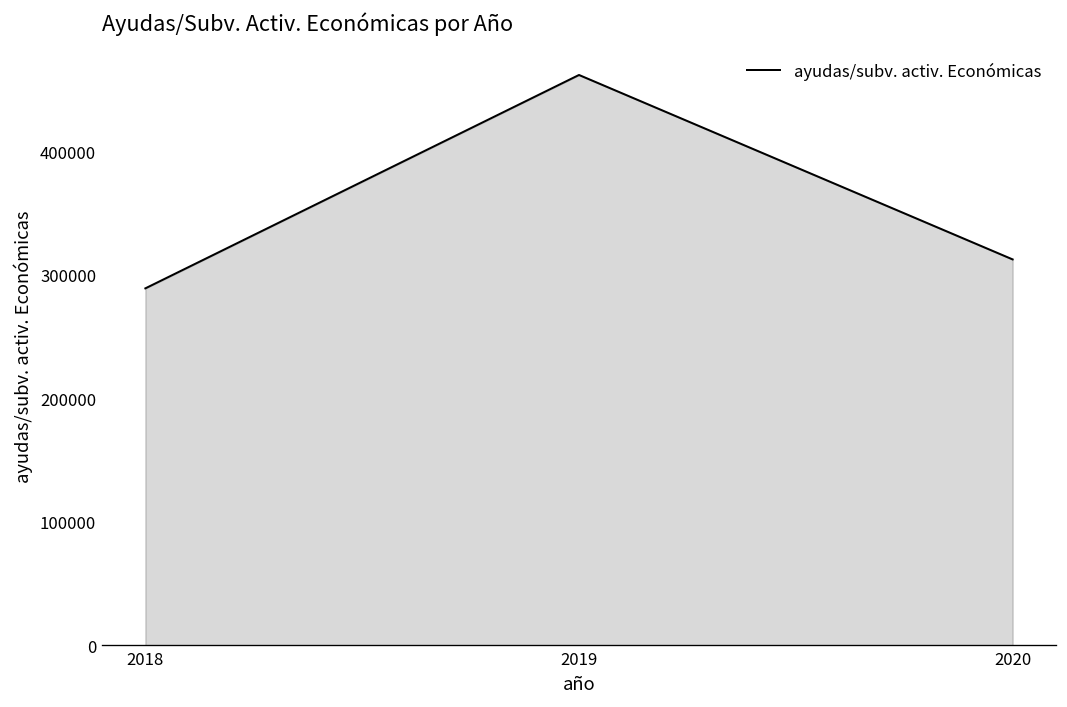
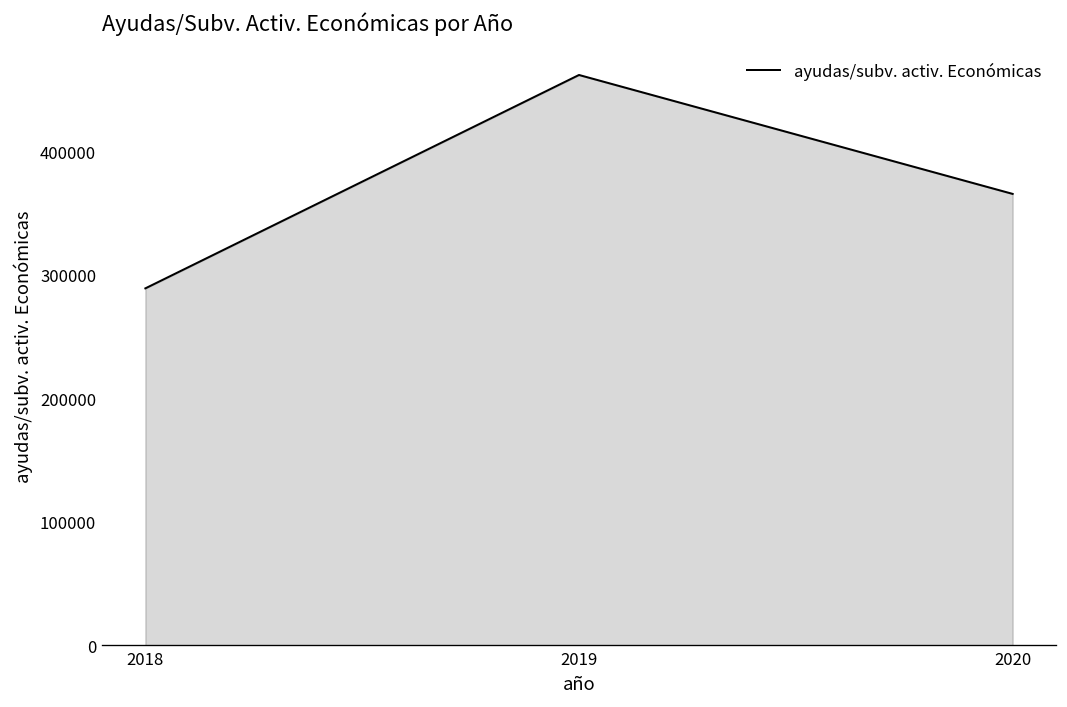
  {
    "2018": 289000,
    "2019": 462000,
-   "2020": 312000
+   "2020": 365000
  }
